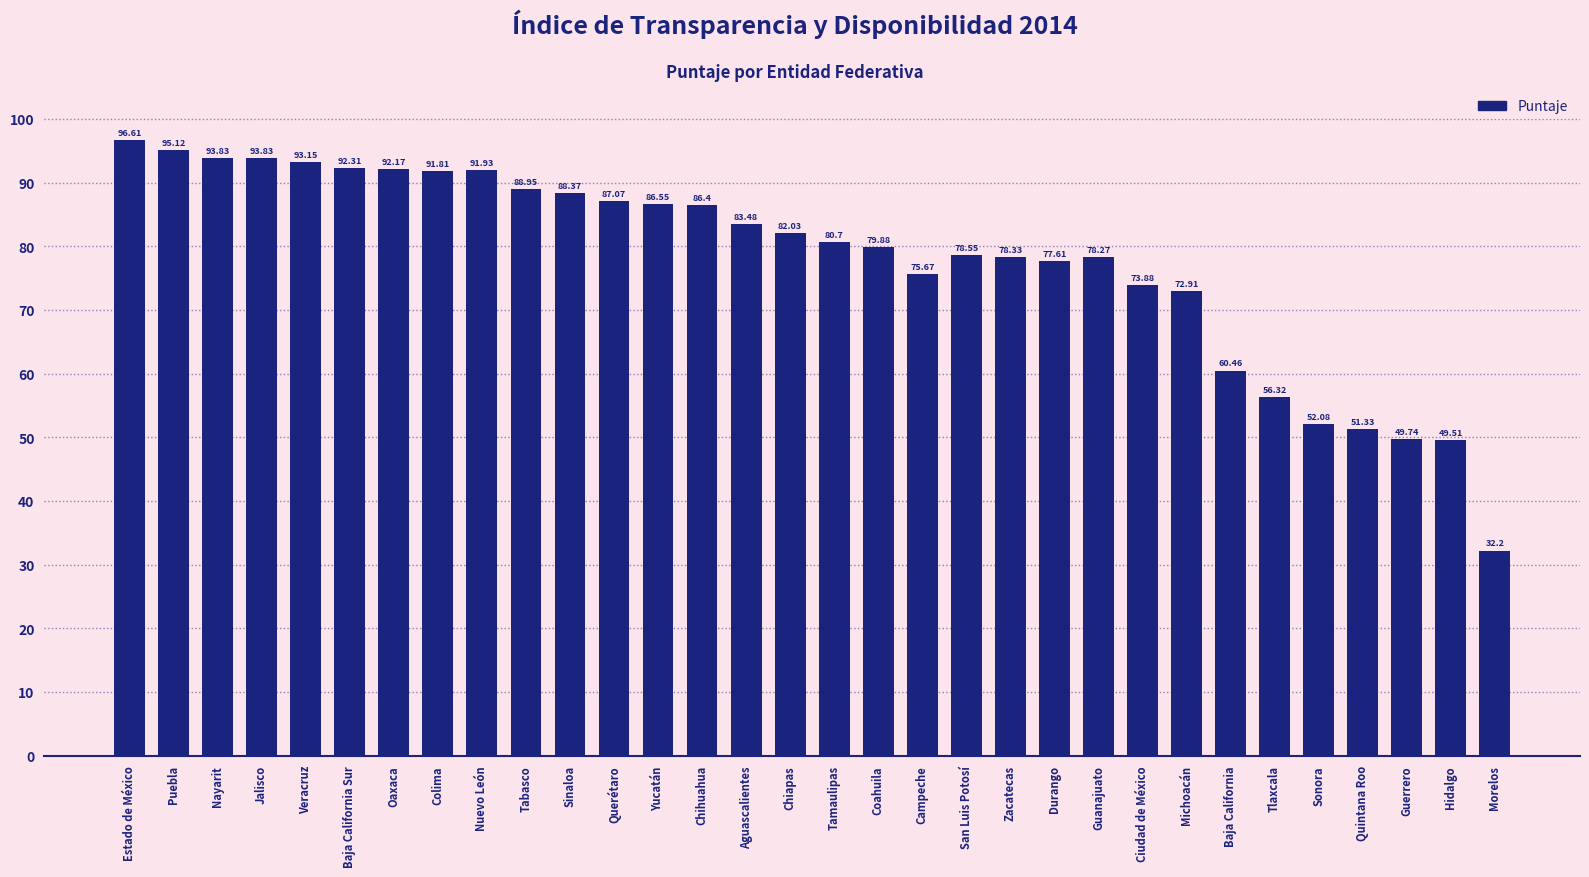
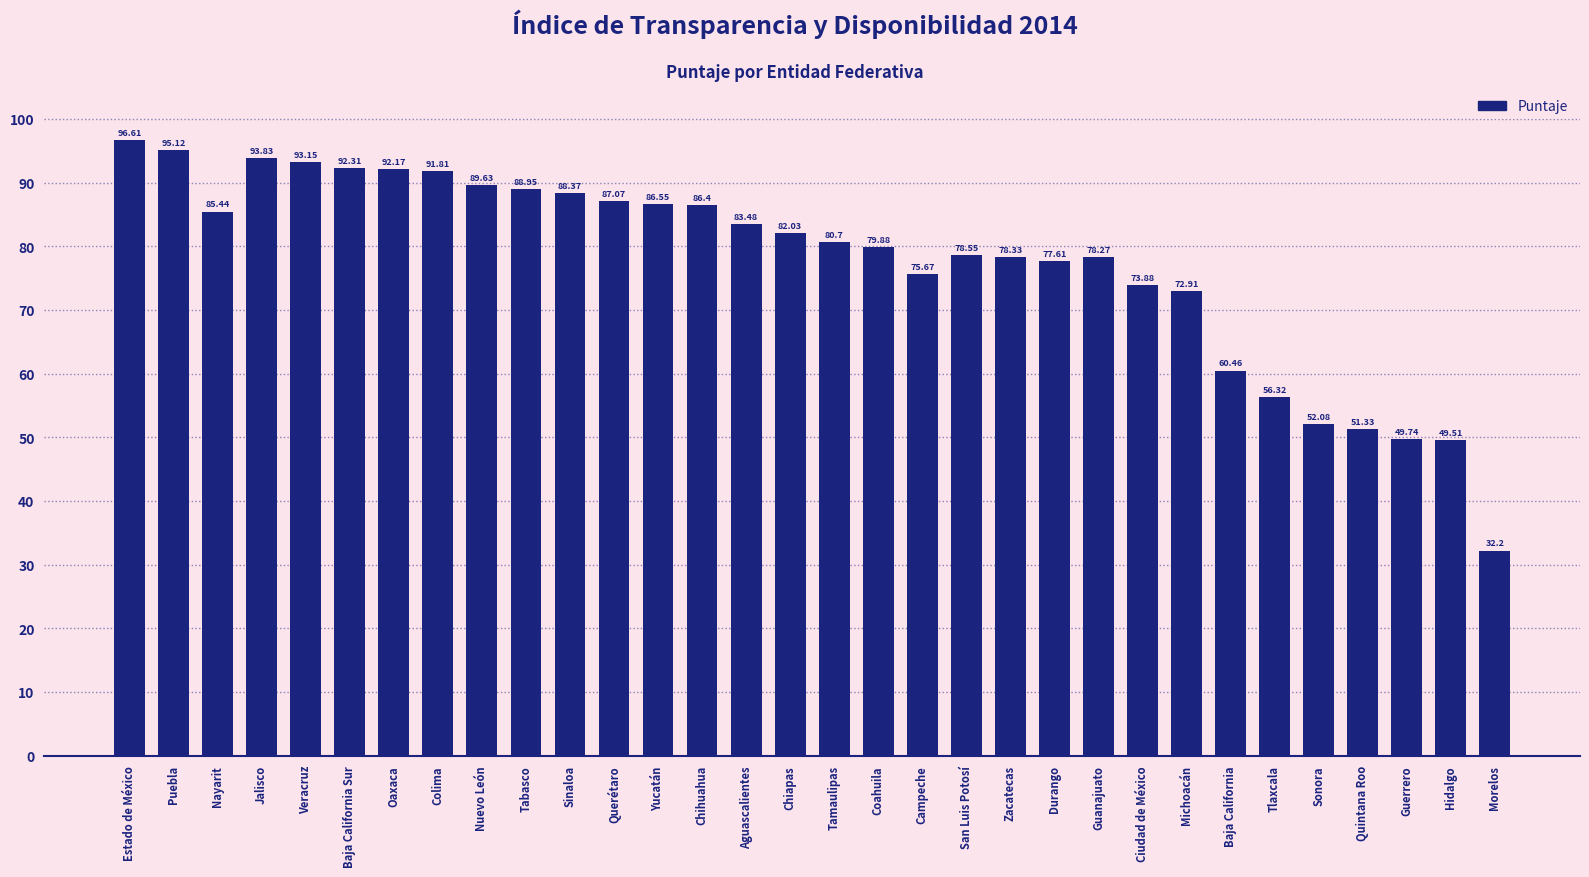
  {
    "Estado de México": 96.61,
    "Puebla": 95.12,
-   "Nayarit": 93.83,
+   "Nayarit": 85.44,
    "Jalisco": 93.83,
    "Veracruz": 93.15,
    "Baja California Sur": 92.31,
    "Oaxaca": 92.17,
    "Colima": 91.81,
-   "Nuevo León": 91.93,
+   "Nuevo León": 89.63,
    "Tabasco": 88.95,
    "Sinaloa": 88.37,
    "Querétaro": 87.07,
    "Yucatán": 86.55,
    "Chihuahua": 86.4,
    "Aguascalientes": 83.48,
    "Chiapas": 82.03,
    "Tamaulipas": 80.7,
    "Coahuila": 79.88,
    "Campeche": 75.67,
    "San Luis Potosí": 78.55,
    "Zacatecas": 78.33,
    "Durango": 77.61,
    "Guanajuato": 78.27,
    "Ciudad de México": 73.88,
    "Michoacán": 72.91,
    "Baja California": 60.46,
    "Tlaxcala": 56.32,
    "Sonora": 52.08,
    "Quintana Roo": 51.33,
    "Guerrero": 49.74,
    "Hidalgo": 49.51,
    "Morelos": 32.2
  }
